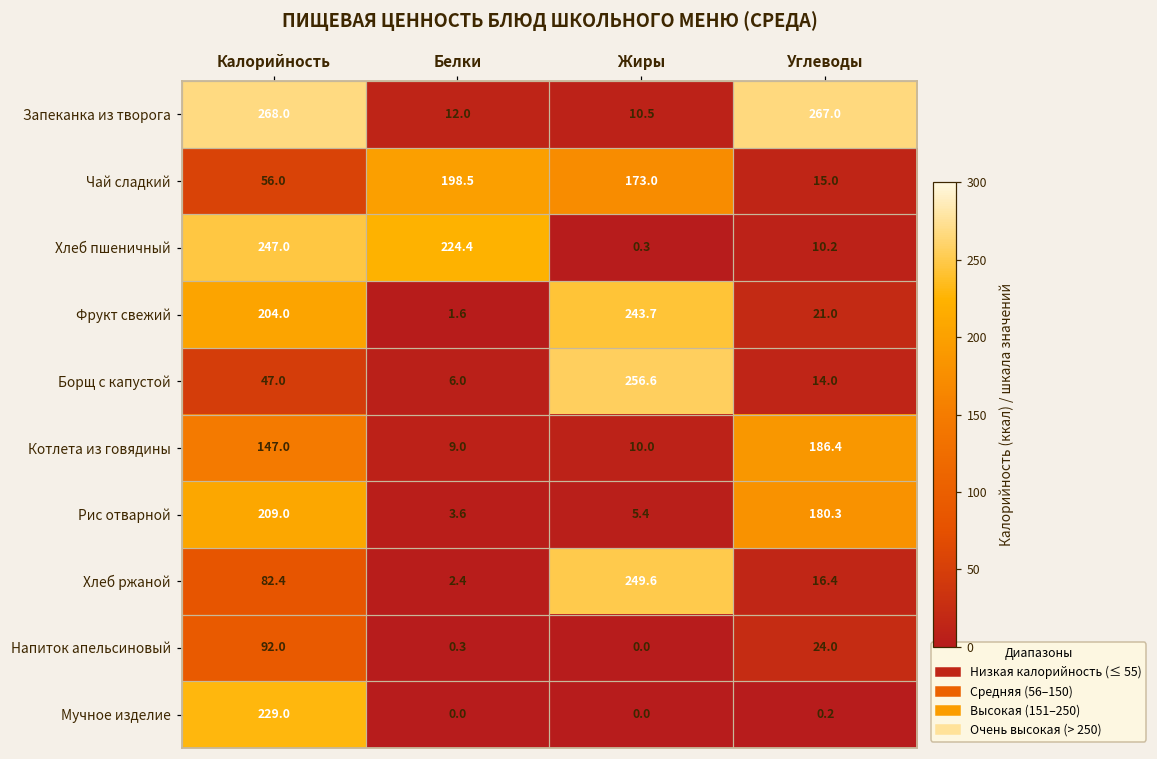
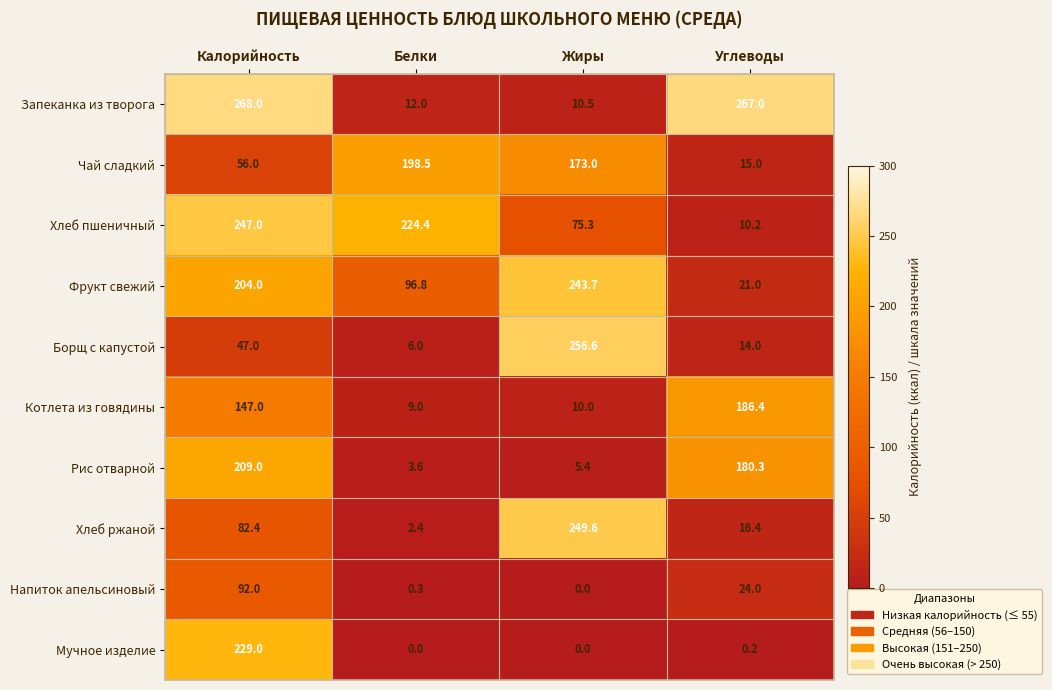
  {
    "Запеканка из творога": {
      "Калорийность": 268.0,
      "Белки": 12.0,
      "Жиры": 10.5,
      "Углеводы": 267.0
    },
    "Чай сладкий": {
      "Калорийность": 56.0,
      "Белки": 198.5,
      "Жиры": 173.0,
      "Углеводы": 15.0
    },
    "Хлеб пшеничный": {
      "Калорийность": 247.0,
      "Белки": 224.4,
-     "Жиры": 0.3,
+     "Жиры": 75.3,
      "Углеводы": 10.2
    },
    "Фрукт свежий": {
      "Калорийность": 204.0,
-     "Белки": 1.6,
+     "Белки": 96.8,
      "Жиры": 243.7,
      "Углеводы": 21.0
    },
    "Борщ с капустой": {
      "Калорийность": 47.0,
      "Белки": 6.0,
      "Жиры": 256.6,
      "Углеводы": 14.0
    },
    "Котлета из говядины": {
      "Калорийность": 147.0,
      "Белки": 9.0,
      "Жиры": 10.0,
      "Углеводы": 186.4
    },
    "Рис отварной": {
      "Калорийность": 209.0,
      "Белки": 3.6,
      "Жиры": 5.4,
      "Углеводы": 180.3
    },
    "Хлеб ржаной": {
      "Калорийность": 82.4,
      "Белки": 2.4,
      "Жиры": 249.6,
      "Углеводы": 16.4
    },
    "Напиток апельсиновый": {
      "Калорийность": 92.0,
      "Белки": 0.3,
      "Жиры": 0.0,
      "Углеводы": 24.0
    },
    "Мучное изделие": {
      "Калорийность": 229.0,
      "Белки": 0.0,
      "Жиры": 0.0,
      "Углеводы": 0.2
    }
  }
